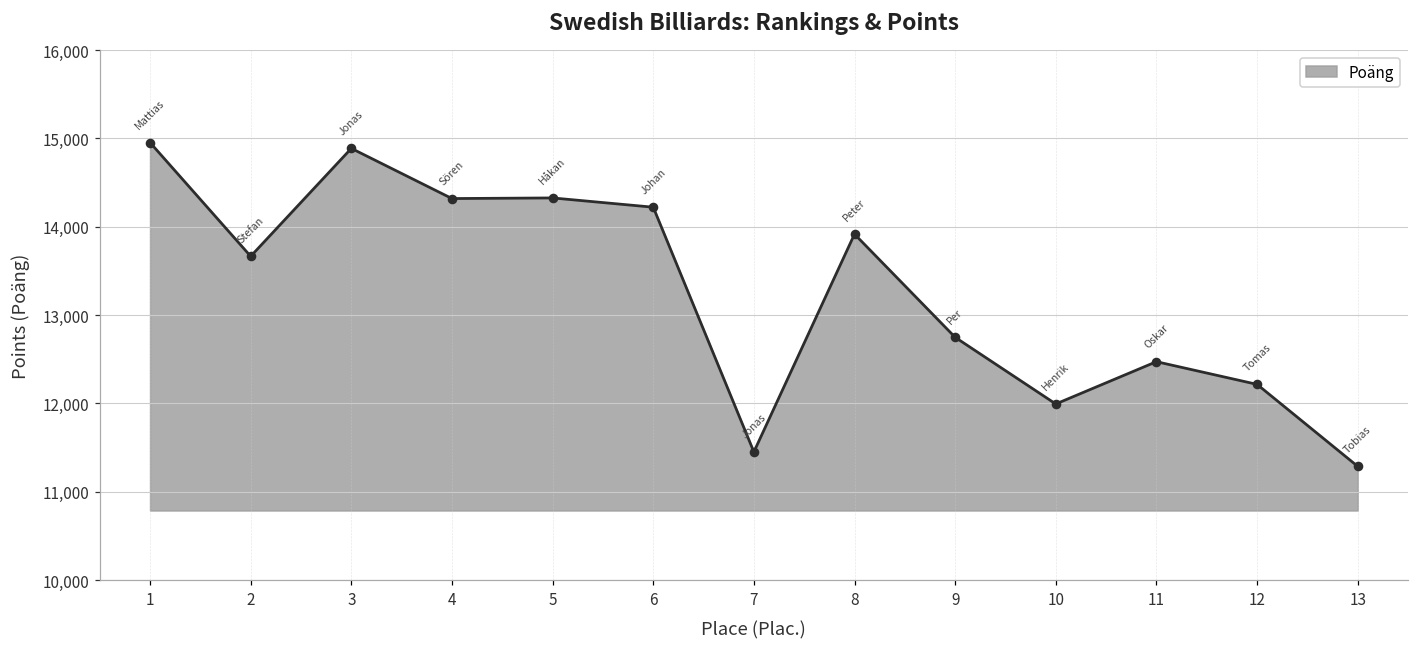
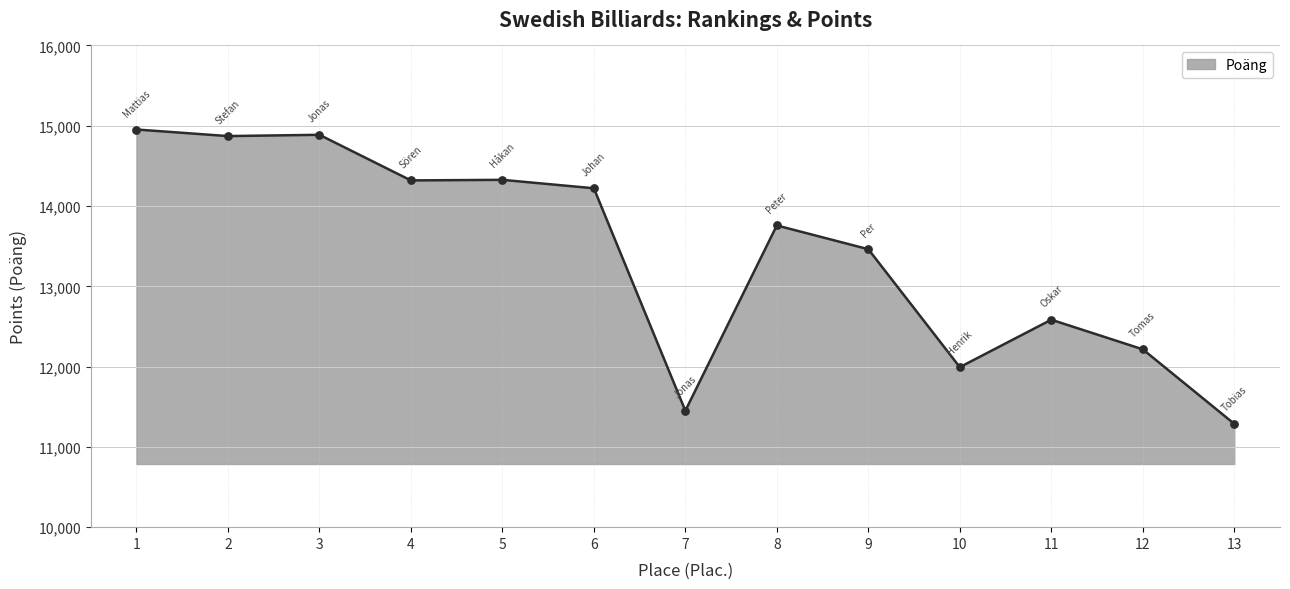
  {
    "1": "15,000",
-   "2": "13,700",
+   "2": "14,900",
    "3": "14,900",
    "4": "14,300",
    "5": "14,300",
    "6": "14,200",
    "7": "11,500",
-   "8": "13,900",
-   "9": "12,700",
+   "8": "13,800",
+   "9": "13,500",
    "10": "12,000",
-   "11": "12,500",
+   "11": "12,600",
    "12": "12,200",
    "13": "11,300"
  }
